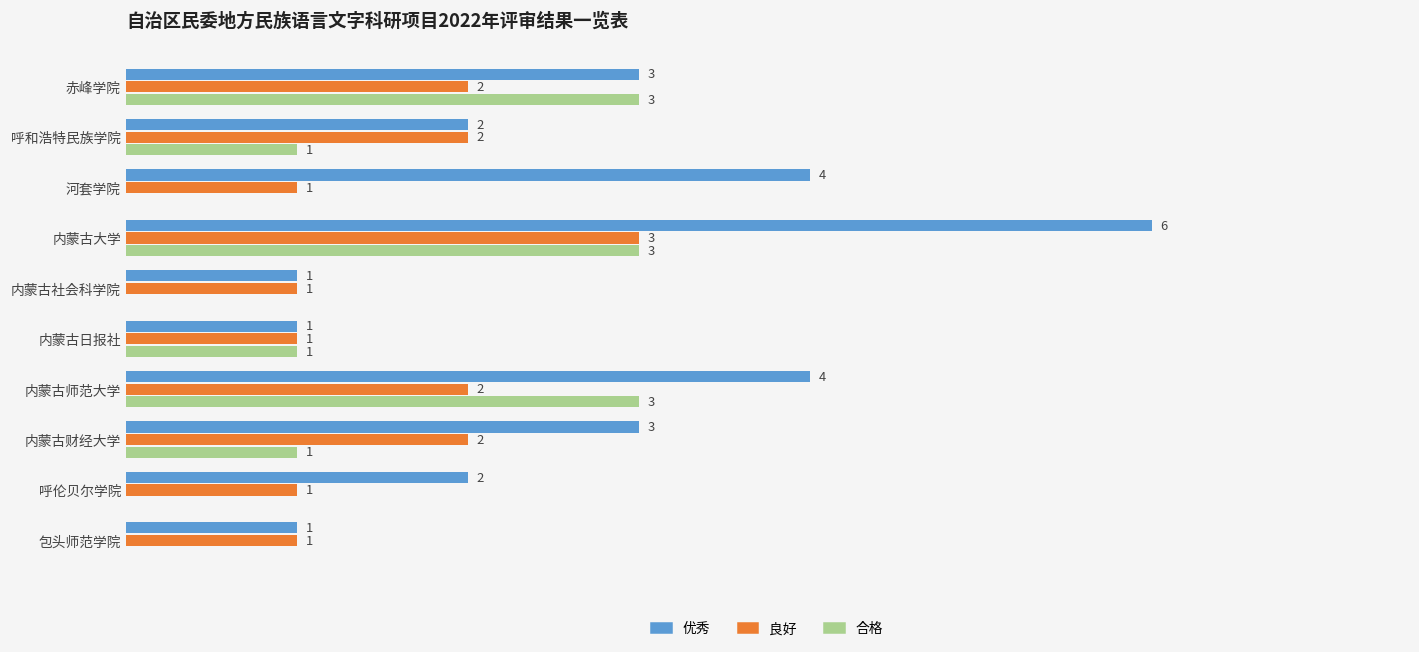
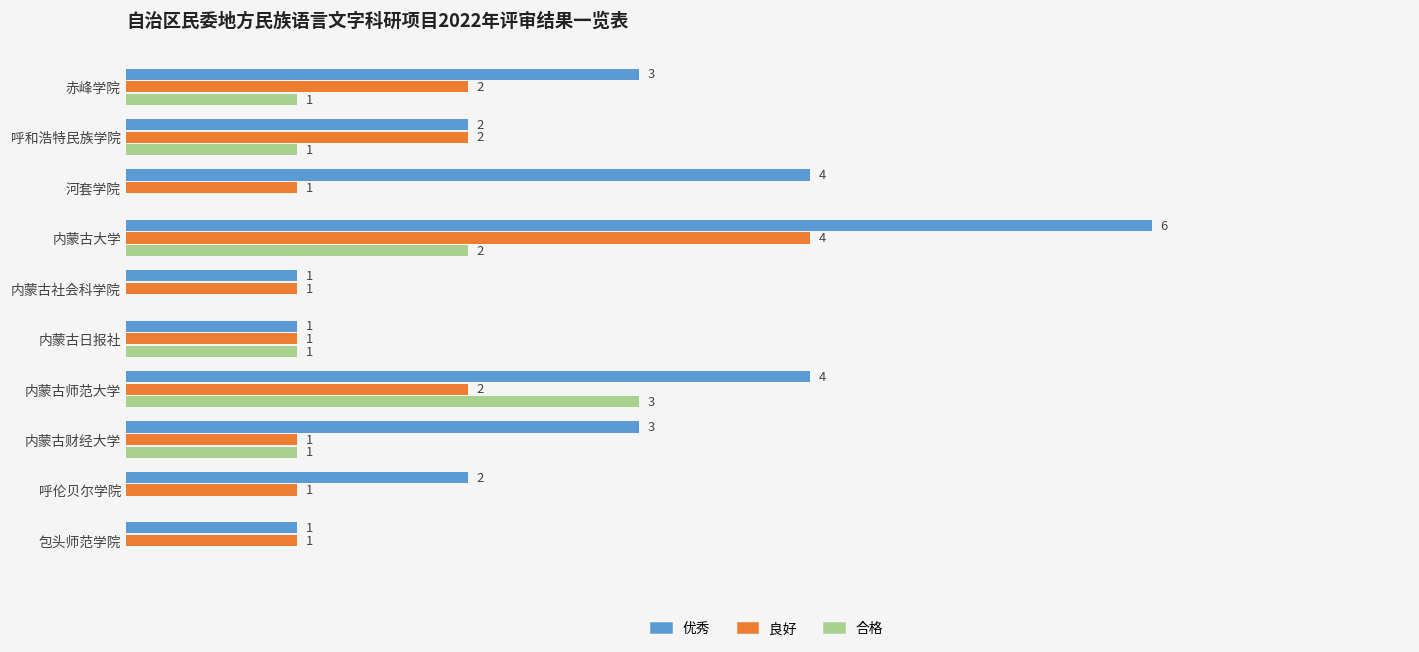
  {
    "优秀": {
      "赤峰学院": 3,
      "呼和浩特民族学院": 2,
      "河套学院": 4,
      "内蒙古大学": 6,
      "内蒙古社会科学院": 1,
      "内蒙古日报社": 1,
      "内蒙古师范大学": 4,
      "内蒙古财经大学": 3,
      "呼伦贝尔学院": 2,
      "包头师范学院": 1
    },
    "良好": {
      "赤峰学院": 2,
      "呼和浩特民族学院": 2,
      "河套学院": 1,
-     "内蒙古大学": 3,
+     "内蒙古大学": 4,
      "内蒙古社会科学院": 1,
      "内蒙古日报社": 1,
      "内蒙古师范大学": 2,
-     "内蒙古财经大学": 2,
+     "内蒙古财经大学": 1,
      "呼伦贝尔学院": 1,
      "包头师范学院": 1
    },
    "合格": {
-     "赤峰学院": 3,
+     "赤峰学院": 1,
      "呼和浩特民族学院": 1,
-     "内蒙古大学": 3,
+     "内蒙古大学": 2,
      "内蒙古日报社": 1,
      "内蒙古师范大学": 3,
      "内蒙古财经大学": 1
    }
  }
